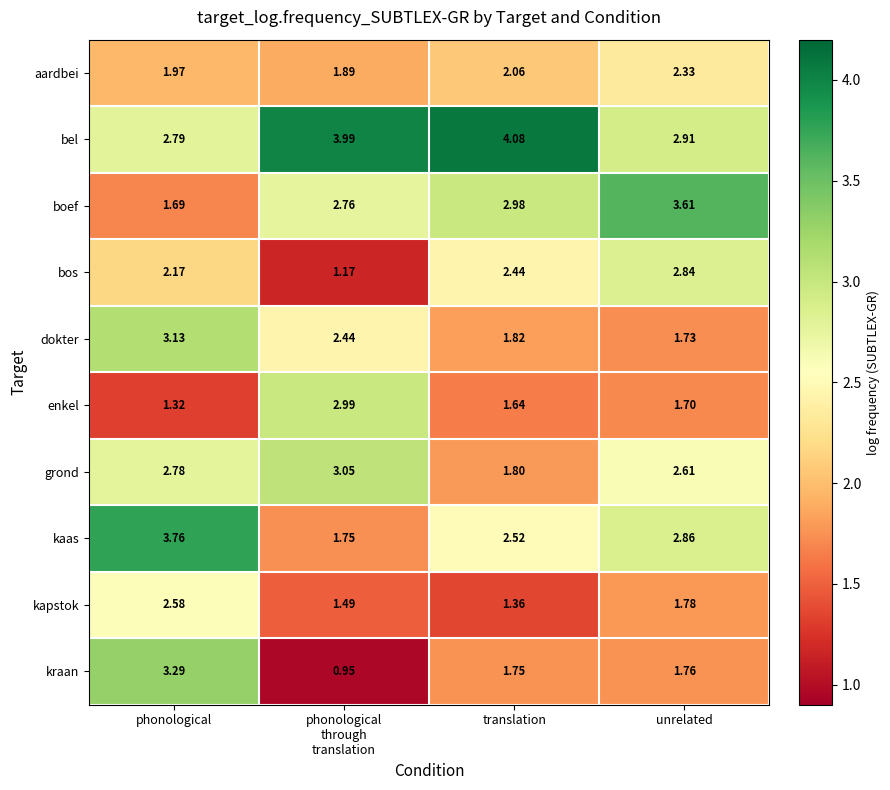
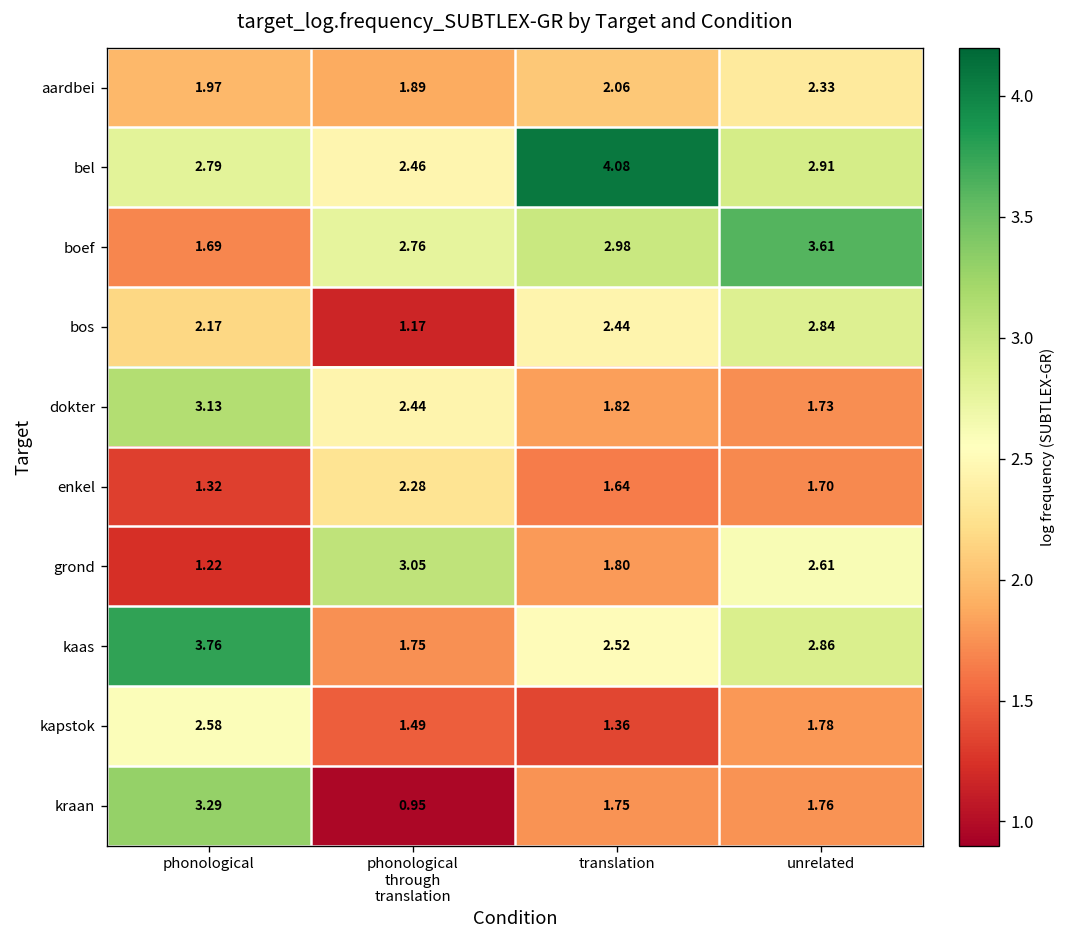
  {
    "aardbei": {
      "phonological": 1.97,
      "phonological through translation": 1.89,
      "translation": 2.06,
      "unrelated": 2.33
    },
    "bel": {
      "phonological": 2.79,
-     "phonological through translation": 3.99,
+     "phonological through translation": 2.46,
      "translation": 4.08,
      "unrelated": 2.91
    },
    "boef": {
      "phonological": 1.69,
      "phonological through translation": 2.76,
      "translation": 2.98,
      "unrelated": 3.61
    },
    "bos": {
      "phonological": 2.17,
      "phonological through translation": 1.17,
      "translation": 2.44,
      "unrelated": 2.84
    },
    "dokter": {
      "phonological": 3.13,
      "phonological through translation": 2.44,
      "translation": 1.82,
      "unrelated": 1.73
    },
    "enkel": {
      "phonological": 1.32,
-     "phonological through translation": 2.99,
+     "phonological through translation": 2.28,
      "translation": 1.64,
      "unrelated": 1.70
    },
    "grond": {
-     "phonological": 2.78,
+     "phonological": 1.22,
      "phonological through translation": 3.05,
      "translation": 1.80,
      "unrelated": 2.61
    },
    "kaas": {
      "phonological": 3.76,
      "phonological through translation": 1.75,
      "translation": 2.52,
      "unrelated": 2.86
    },
    "kapstok": {
      "phonological": 2.58,
      "phonological through translation": 1.49,
      "translation": 1.36,
      "unrelated": 1.78
    },
    "kraan": {
      "phonological": 3.29,
      "phonological through translation": 0.95,
      "translation": 1.75,
      "unrelated": 1.76
    }
  }
